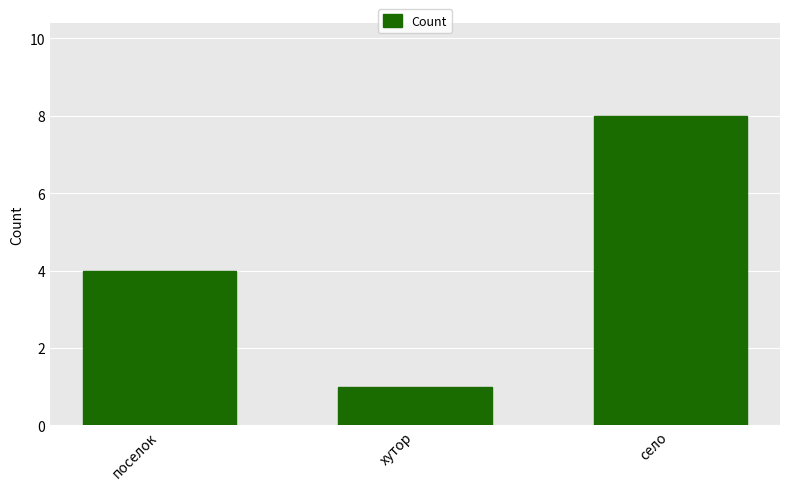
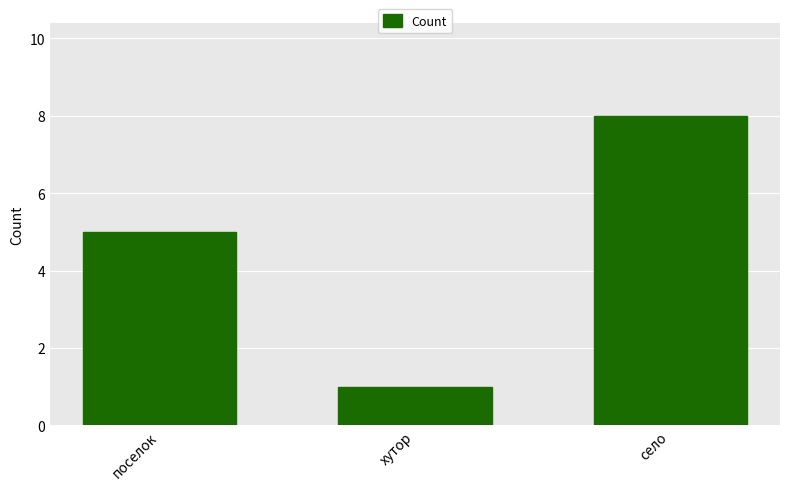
  {
-   "поселок": 4,
+   "поселок": 5,
    "хутор": 1,
    "село": 8
  }
